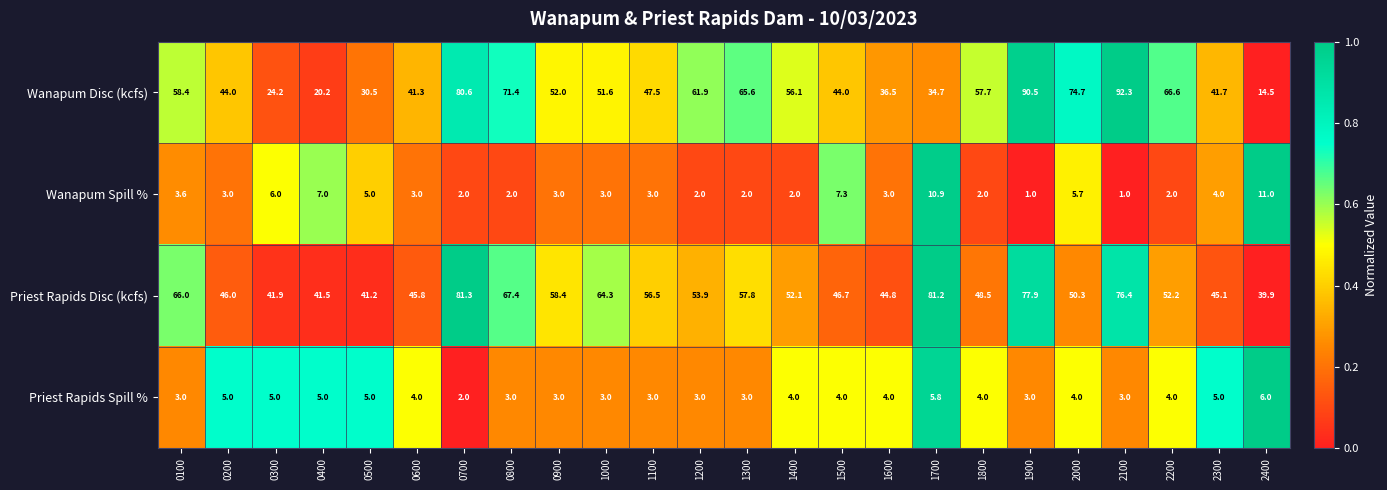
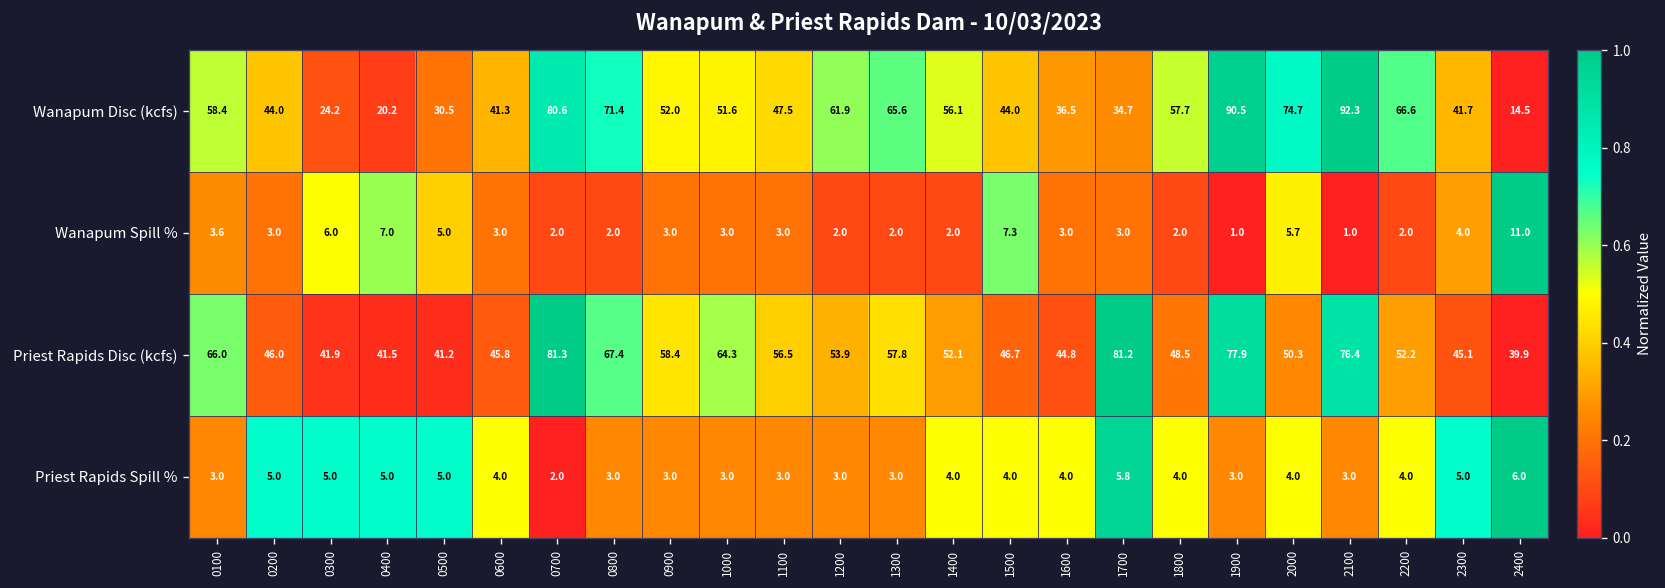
  {
    "Wanapum Disc (kcfs)": {
      "0100": 58.4,
      "0200": 44.0,
      "0300": 24.2,
      "0400": 20.2,
      "0500": 30.5,
      "0600": 41.3,
      "0700": 80.6,
      "0800": 71.4,
      "0900": 52.0,
      "1000": 51.6,
      "1100": 47.5,
      "1200": 61.9,
      "1300": 65.6,
      "1400": 56.1,
      "1500": 44.0,
      "1600": 36.5,
      "1700": 34.7,
      "1800": 57.7,
      "1900": 90.5,
      "2000": 74.7,
      "2100": 92.3,
      "2200": 66.6,
      "2300": 41.7,
      "2400": 14.5
    },
    "Wanapum Spill %": {
      "0100": 3.6,
      "0200": 3.0,
      "0300": 6.0,
      "0400": 7.0,
      "0500": 5.0,
      "0600": 3.0,
      "0700": 2.0,
      "0800": 2.0,
      "0900": 3.0,
      "1000": 3.0,
      "1100": 3.0,
      "1200": 2.0,
      "1300": 2.0,
      "1400": 2.0,
      "1500": 7.3,
      "1600": 3.0,
-     "1700": 10.9,
+     "1700": 3.0,
      "1800": 2.0,
      "1900": 1.0,
      "2000": 5.7,
      "2100": 1.0,
      "2200": 2.0,
      "2300": 4.0,
      "2400": 11.0
    },
    "Priest Rapids Disc (kcfs)": {
      "0100": 66.0,
      "0200": 46.0,
      "0300": 41.9,
      "0400": 41.5,
      "0500": 41.2,
      "0600": 45.8,
      "0700": 81.3,
      "0800": 67.4,
      "0900": 58.4,
      "1000": 64.3,
      "1100": 56.5,
      "1200": 53.9,
      "1300": 57.8,
      "1400": 52.1,
      "1500": 46.7,
      "1600": 44.8,
      "1700": 81.2,
      "1800": 48.5,
      "1900": 77.9,
      "2000": 50.3,
      "2100": 76.4,
      "2200": 52.2,
      "2300": 45.1,
      "2400": 39.9
    },
    "Priest Rapids Spill %": {
      "0100": 3.0,
      "0200": 5.0,
      "0300": 5.0,
      "0400": 5.0,
      "0500": 5.0,
      "0600": 4.0,
      "0700": 2.0,
      "0800": 3.0,
      "0900": 3.0,
      "1000": 3.0,
      "1100": 3.0,
      "1200": 3.0,
      "1300": 3.0,
      "1400": 4.0,
      "1500": 4.0,
      "1600": 4.0,
      "1700": 5.8,
      "1800": 4.0,
      "1900": 3.0,
      "2000": 4.0,
      "2100": 3.0,
      "2200": 4.0,
      "2300": 5.0,
      "2400": 6.0
    }
  }
